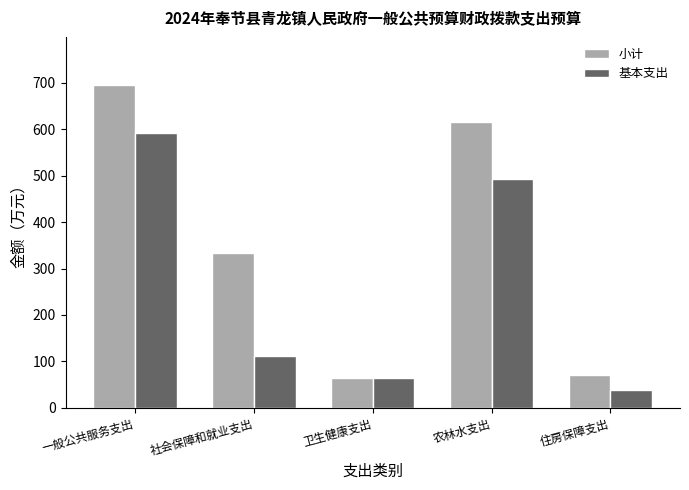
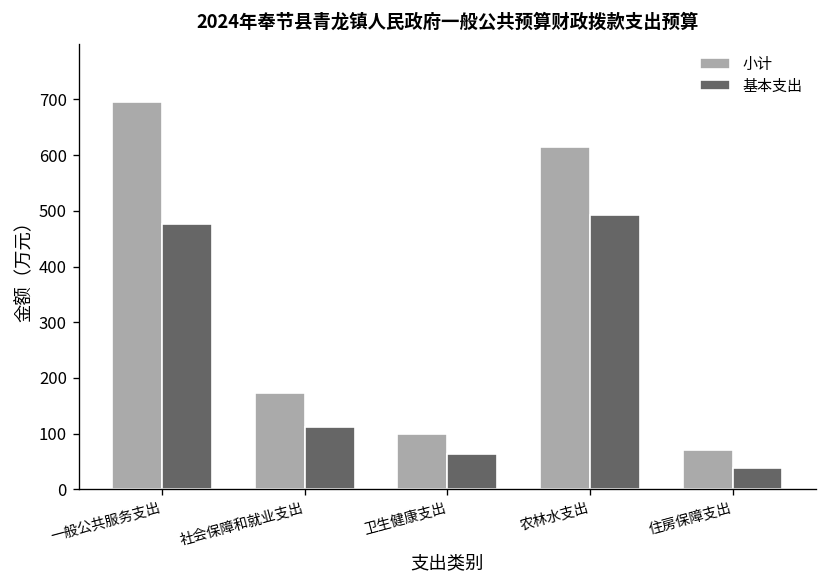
  {
    "小计": {
      "一般公共服务支出": 690,
-     "社会保障和就业支出": 330,
-     "卫生健康支出": 60,
+     "社会保障和就业支出": 170,
+     "卫生健康支出": 100,
      "农林水支出": 620,
      "住房保障支出": 70
    },
    "基本支出": {
-     "一般公共服务支出": 590,
+     "一般公共服务支出": 480,
      "社会保障和就业支出": 110,
      "卫生健康支出": 60,
      "农林水支出": 490,
      "住房保障支出": 40
    }
  }
